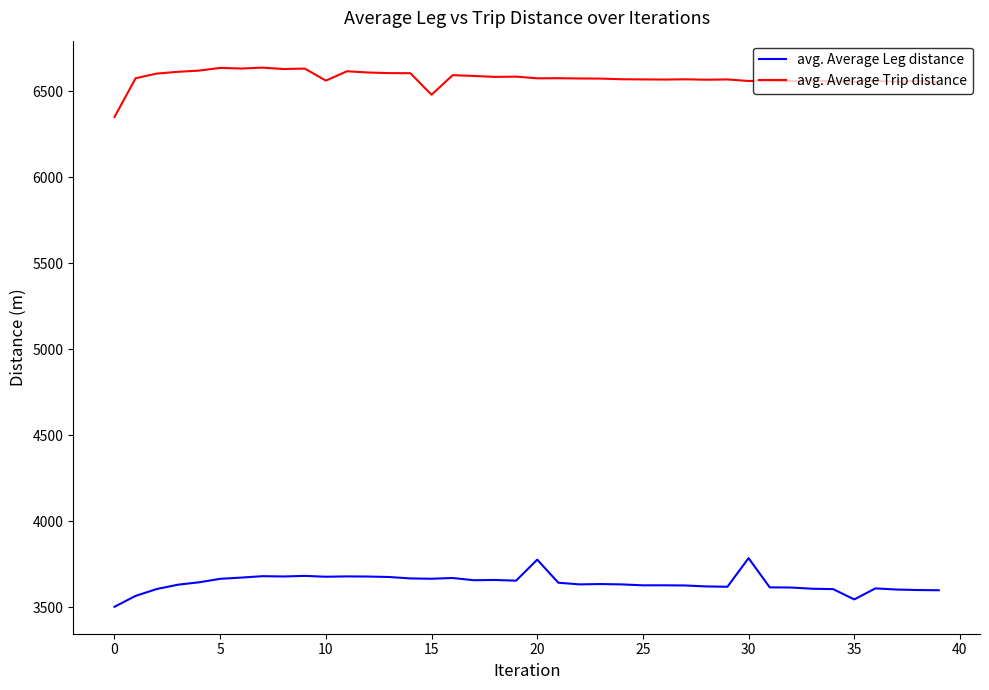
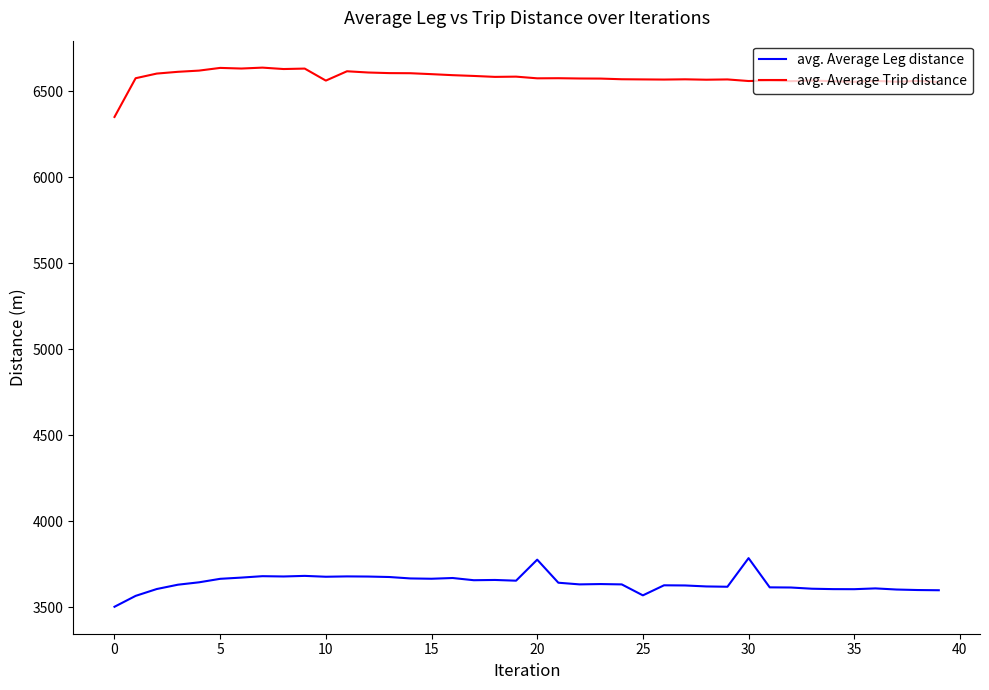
  {
    "avg. Average Leg distance": {
      "0": 3500,
      "5": 3670,
      "10": 3680,
      "15": 3670,
      "20": 3780,
-     "25": 3630,
+     "25": 3570,
      "30": 3790,
-     "35": 3550
+     "35": 3610
    },
    "avg. Average Trip distance": {
      "0": 6350,
      "5": 6640,
      "10": 6560,
-     "15": 6480,
+     "15": 6600,
      "20": 6580,
      "25": 6570,
      "30": 6560
    }
  }
